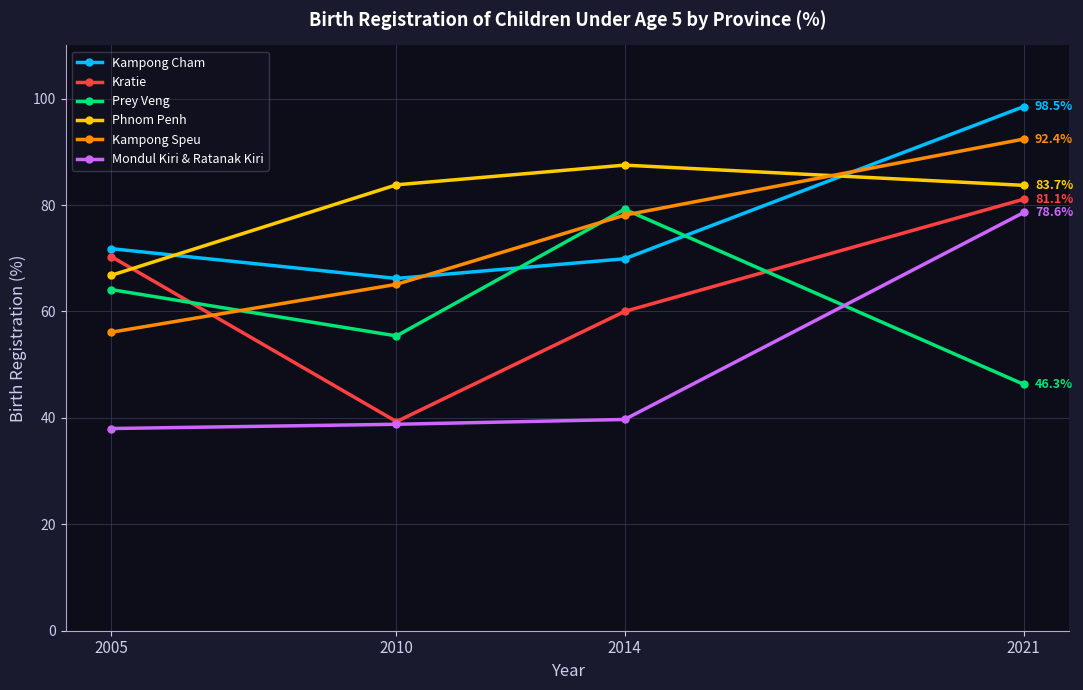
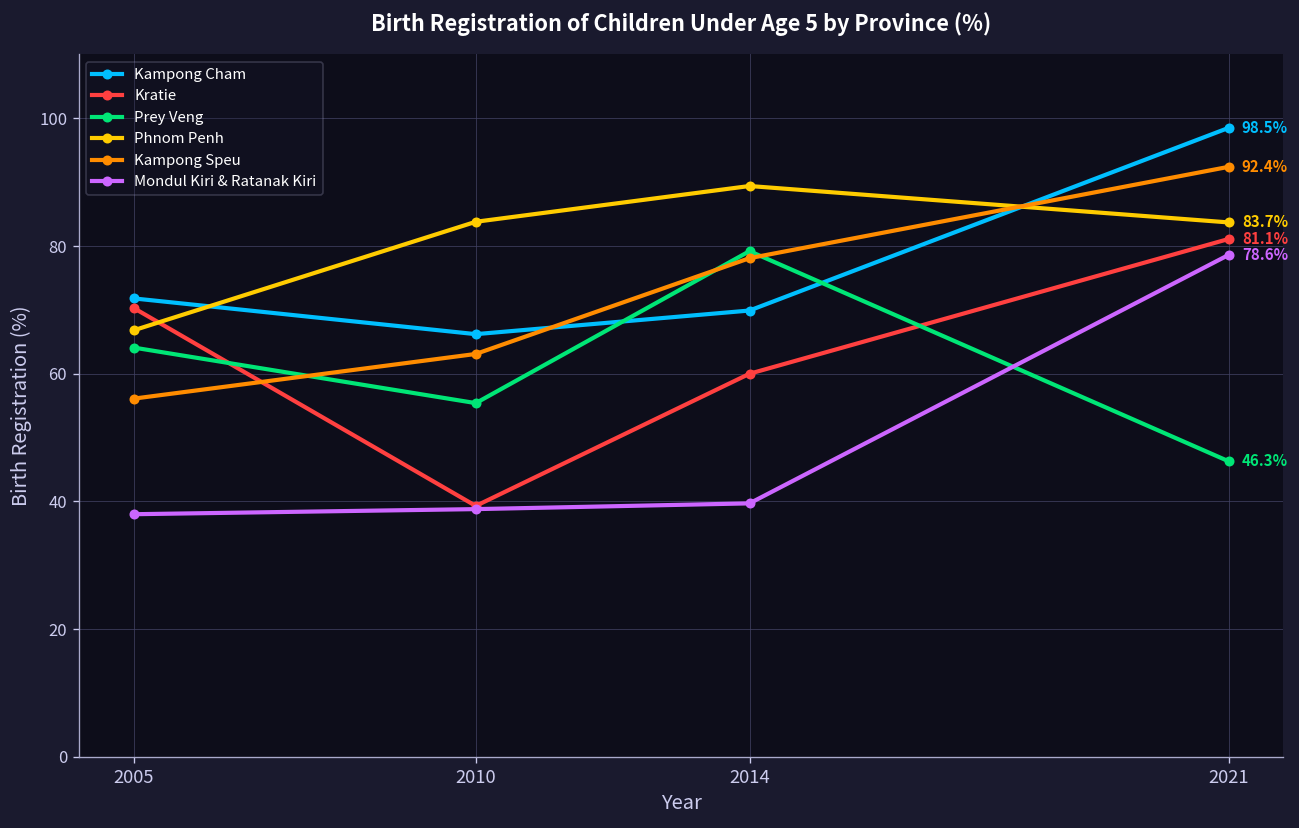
  {
    "Kampong Cham": {
      "2021": "98.5%"
    },
    "Kratie": {
      "2021": "81.1%"
    },
    "Prey Veng": {
      "2021": "46.3%"
    },
    "Phnom Penh": {
      "2005": "67",
      "2010": "84",
-     "2014": "88"
+     "2014": "89"
    },
    "Kampong Speu": {
      "2005": "56",
-     "2010": "65",
+     "2010": "63",
      "2014": "78"
    },
    "Mondul Kiri & Ratanak Kiri": {
      "2021": "78.6%"
    }
  }
